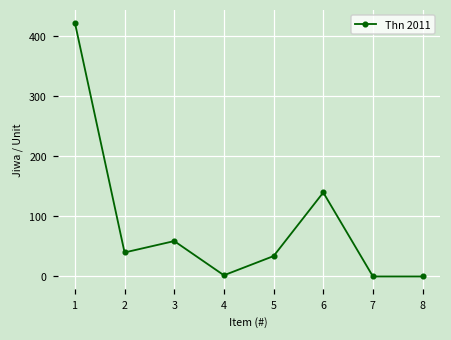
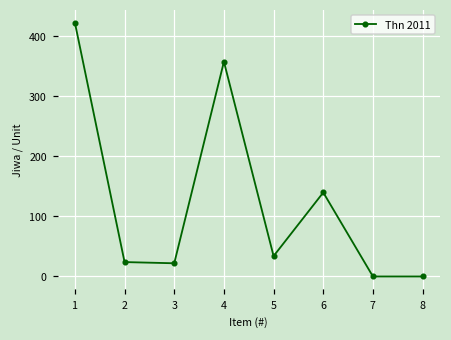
  {
    "1": 420,
-   "2": 40,
-   "3": 60,
-   "4": 0,
+   "2": 20,
+   "3": 20,
+   "4": 360,
    "5": 30,
    "6": 140,
    "7": 0,
    "8": 0
  }
